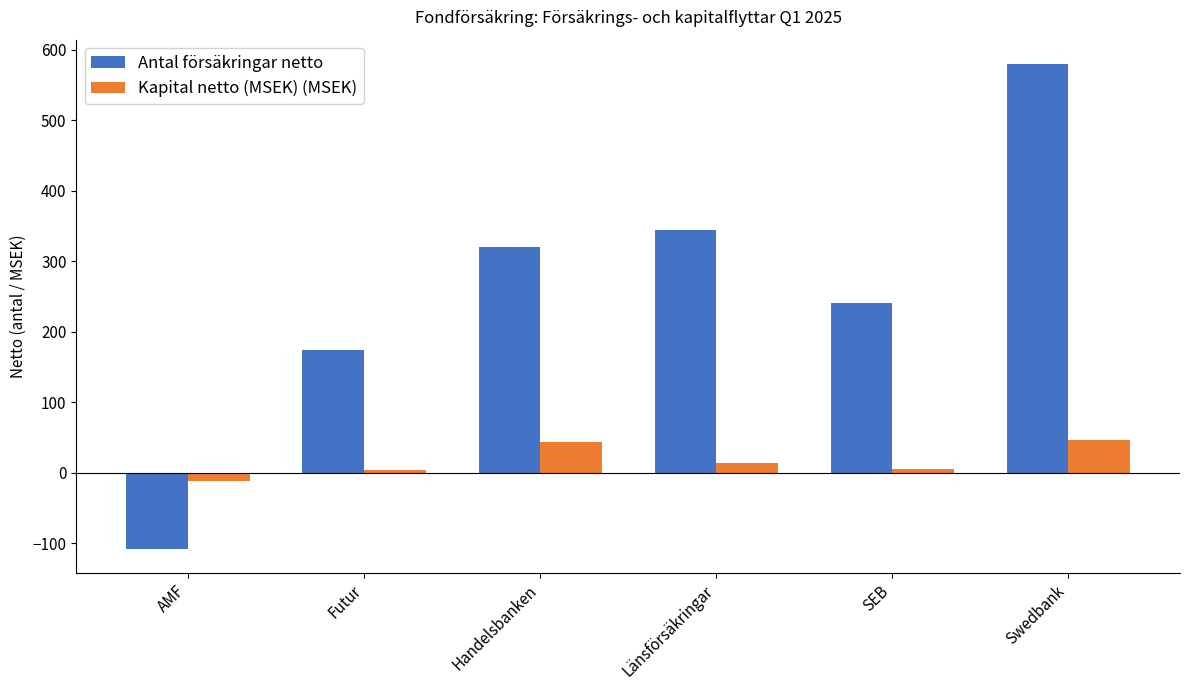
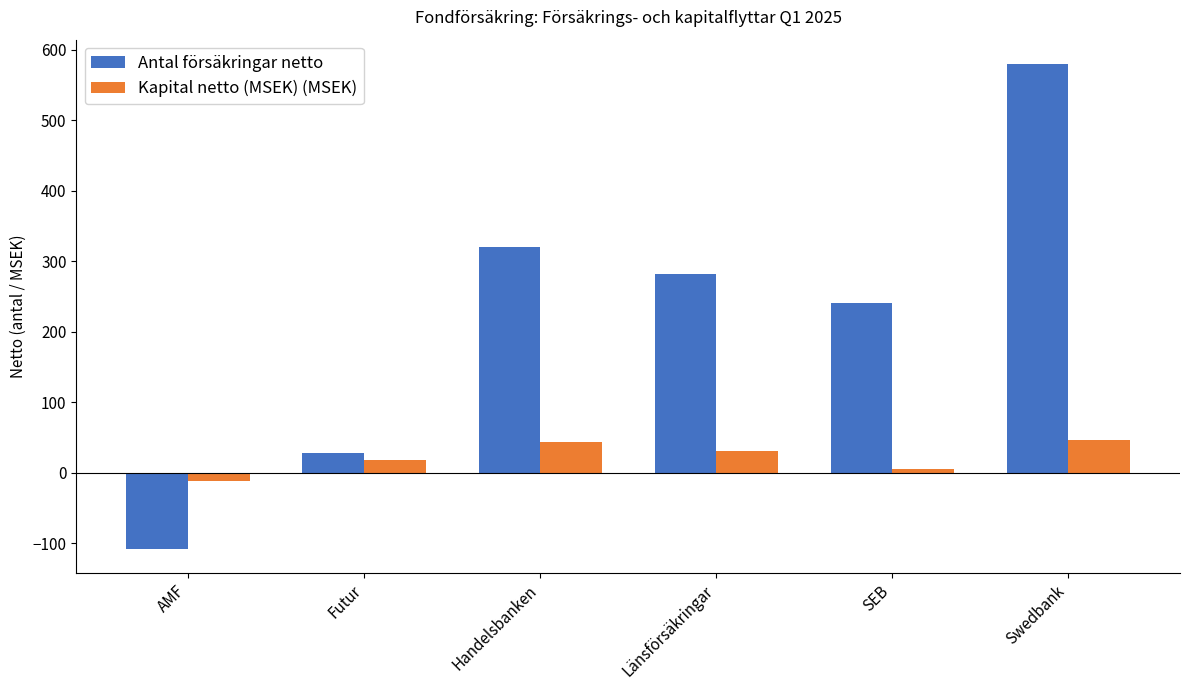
  {
    "Antal försäkringar netto": {
      "AMF": -110,
-     "Futur": 180,
+     "Futur": 30,
      "Handelsbanken": 320,
-     "Länsförsäkringar": 350,
+     "Länsförsäkringar": 280,
      "SEB": 240,
      "Swedbank": 580
    },
    "Kapital netto (MSEK) (MSEK)": {
      "AMF": -10,
-     "Futur": 0,
+     "Futur": 20,
      "Handelsbanken": 40,
-     "Länsförsäkringar": 10,
+     "Länsförsäkringar": 30,
      "SEB": 10,
      "Swedbank": 50
    }
  }
